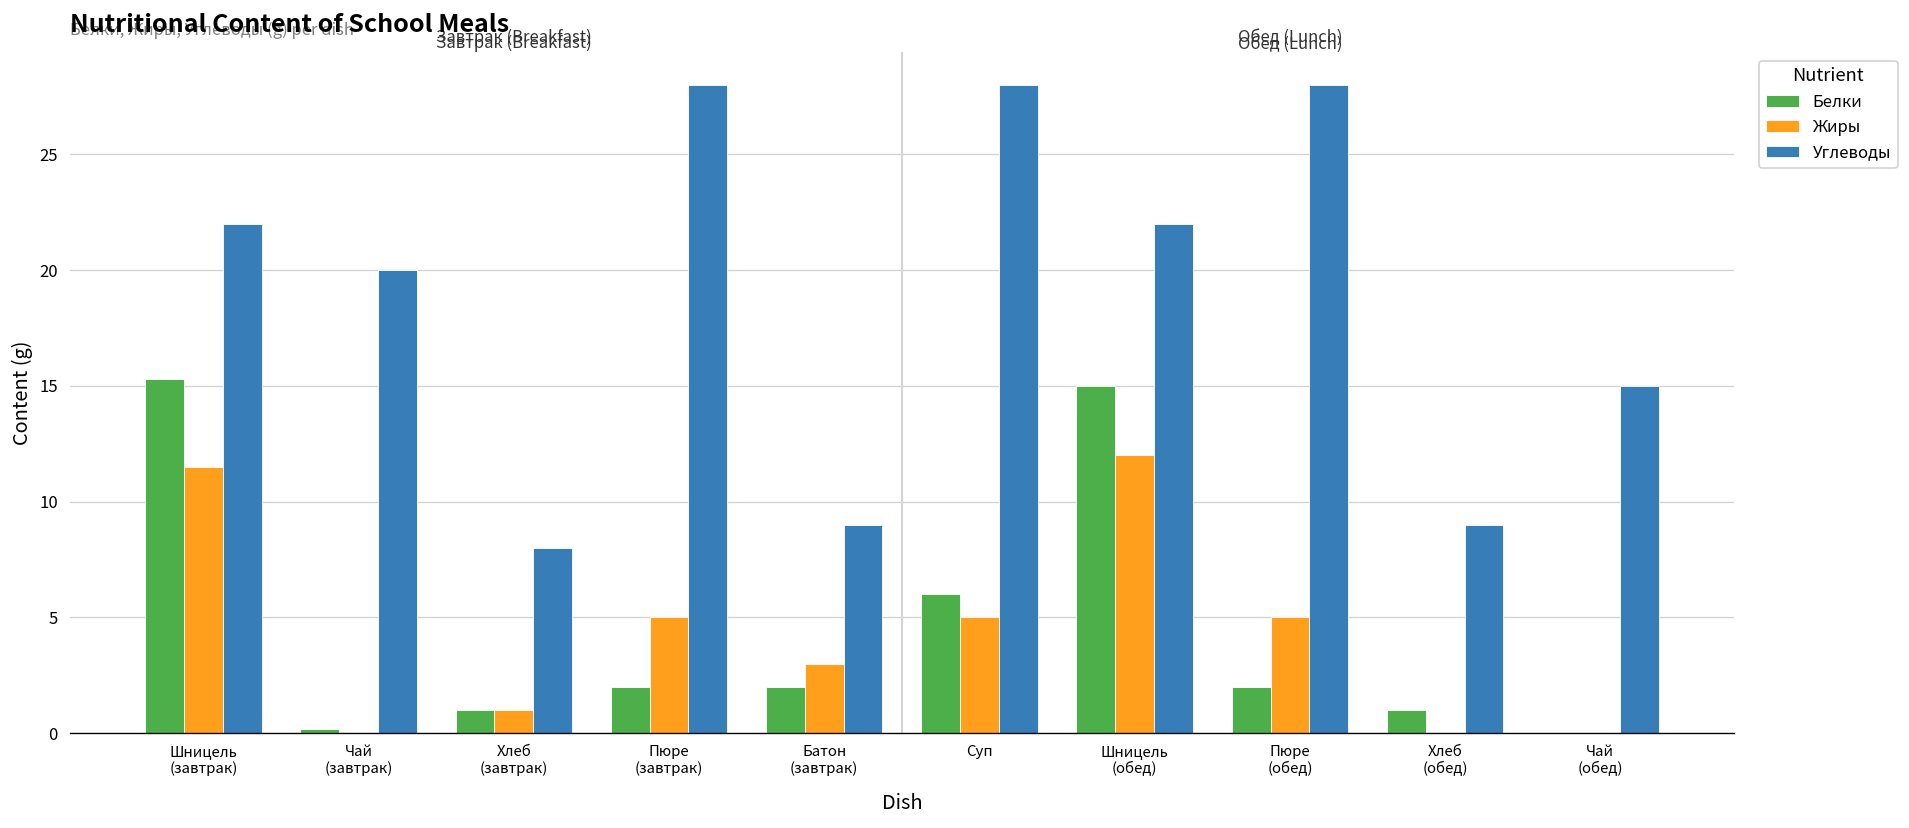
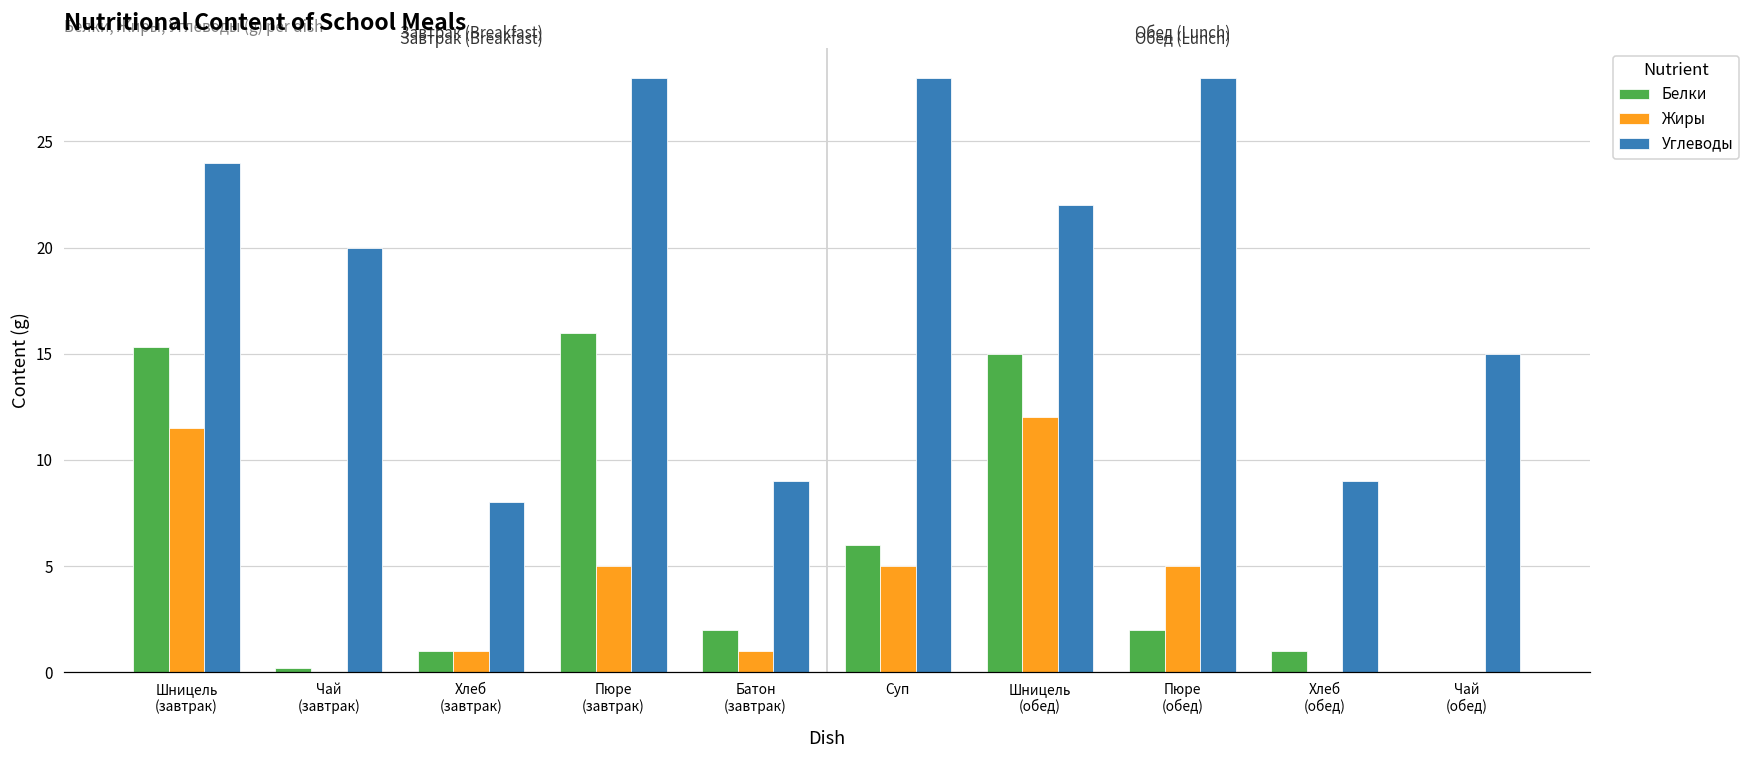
  {
    "Белки": {
      "Шницель (завтрак)": 15.3,
      "Чай (завтрак)": 0.2,
      "Хлеб (завтрак)": 1,
-     "Пюре (завтрак)": 2,
+     "Пюре (завтрак)": 16,
      "Батон (завтрак)": 2,
      "Суп": 6,
      "Шницель (обед)": 15,
      "Пюре (обед)": 2,
      "Хлеб (обед)": 1,
      "Чай (обед)": 0
    },
    "Жиры": {
      "Шницель (завтрак)": 11.5,
      "Чай (завтрак)": 0,
      "Хлеб (завтрак)": 1,
      "Пюре (завтрак)": 5,
-     "Батон (завтрак)": 3,
+     "Батон (завтрак)": 1,
      "Суп": 5,
      "Шницель (обед)": 12,
      "Пюре (обед)": 5,
      "Хлеб (обед)": 0,
      "Чай (обед)": 0
    },
    "Углеводы": {
-     "Шницель (завтрак)": 22,
+     "Шницель (завтрак)": 24,
      "Чай (завтрак)": 20,
      "Хлеб (завтрак)": 8,
      "Пюре (завтрак)": 28,
      "Батон (завтрак)": 9,
      "Суп": 28,
      "Шницель (обед)": 22,
      "Пюре (обед)": 28,
      "Хлеб (обед)": 9,
      "Чай (обед)": 15
    }
  }
